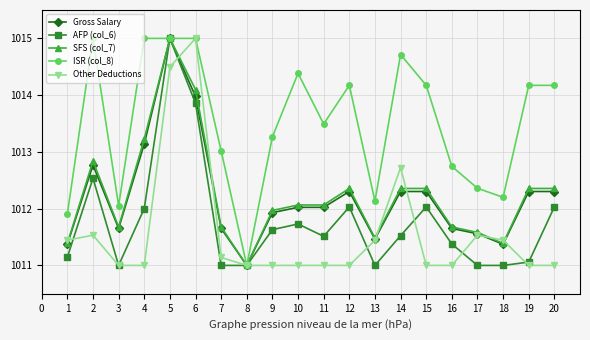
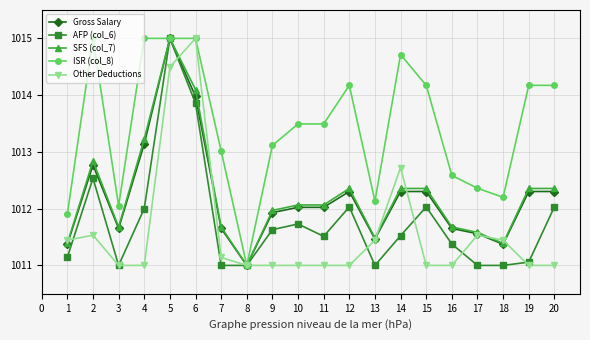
  {
    "ISR (col_8)": {
      "1": 1011.9,
      "3": 1012.1,
      "7": 1013.0,
-     "9": 1013.3,
-     "10": 1014.4,
+     "9": 1013.1,
+     "10": 1013.5,
      "11": 1013.5,
      "12": 1014.2,
      "13": 1012.1,
      "14": 1014.7,
      "15": 1014.2,
-     "16": 1012.7,
+     "16": 1012.6,
      "17": 1012.4,
      "18": 1012.2,
      "19": 1014.2,
      "20": 1014.2
    },
    "Other Deductions": {
      "1": 1011.4,
      "2": 1011.5,
      "4": 1011.0,
      "5": 1014.5,
      "7": 1011.1,
      "9": 1011.0,
      "10": 1011.0,
      "11": 1011.0,
      "12": 1011.0,
      "14": 1012.7,
      "15": 1011.0,
      "16": 1011.0,
      "18": 1011.4,
      "19": 1011.0,
      "20": 1011.0
    }
  }
